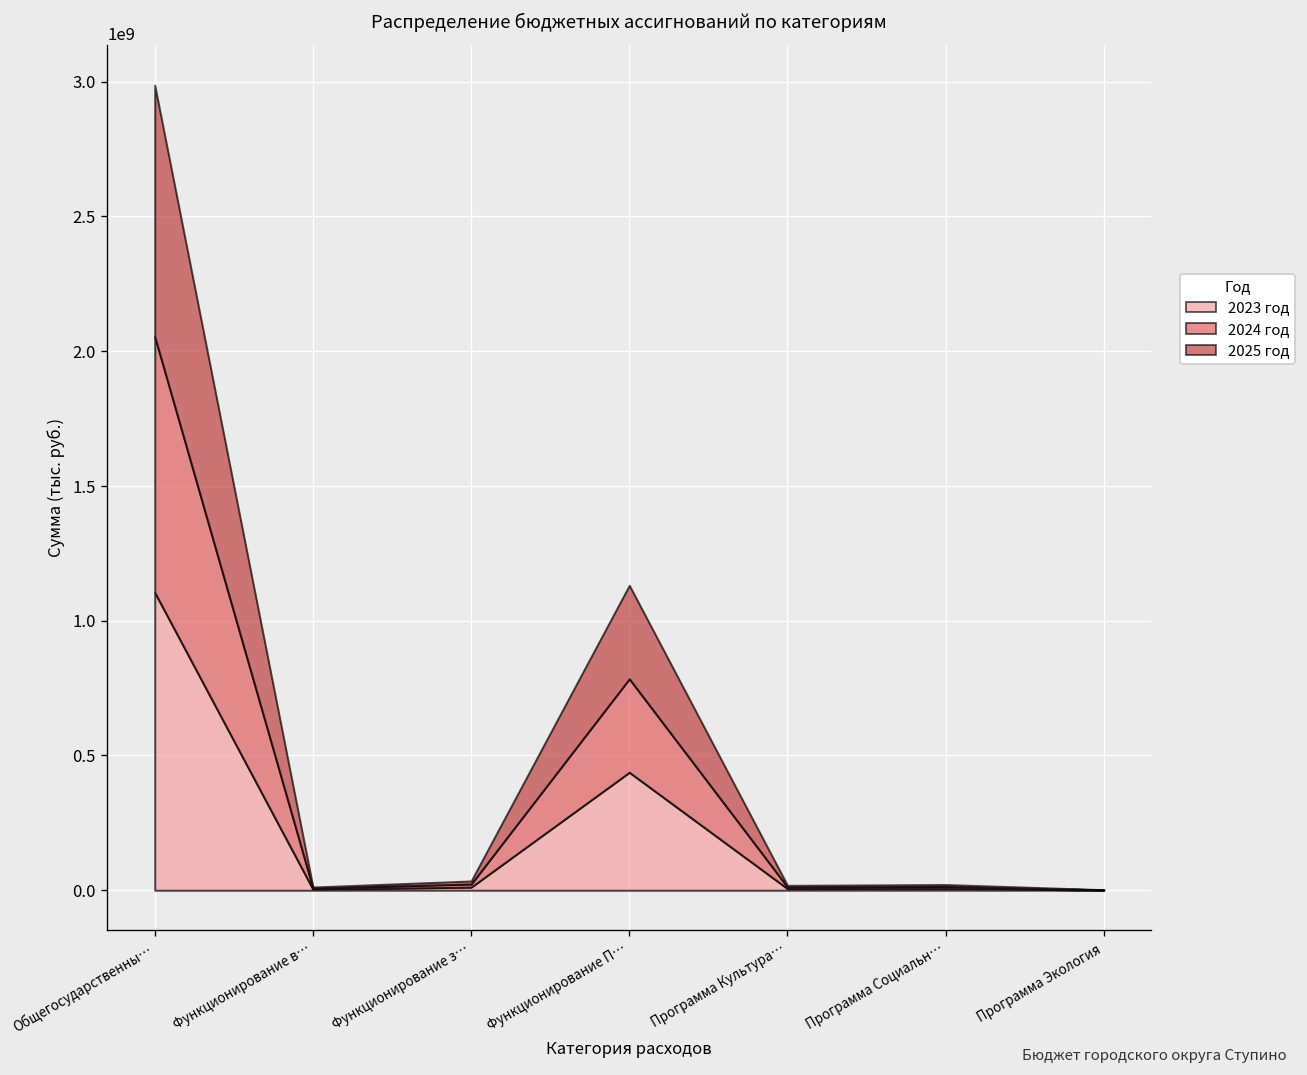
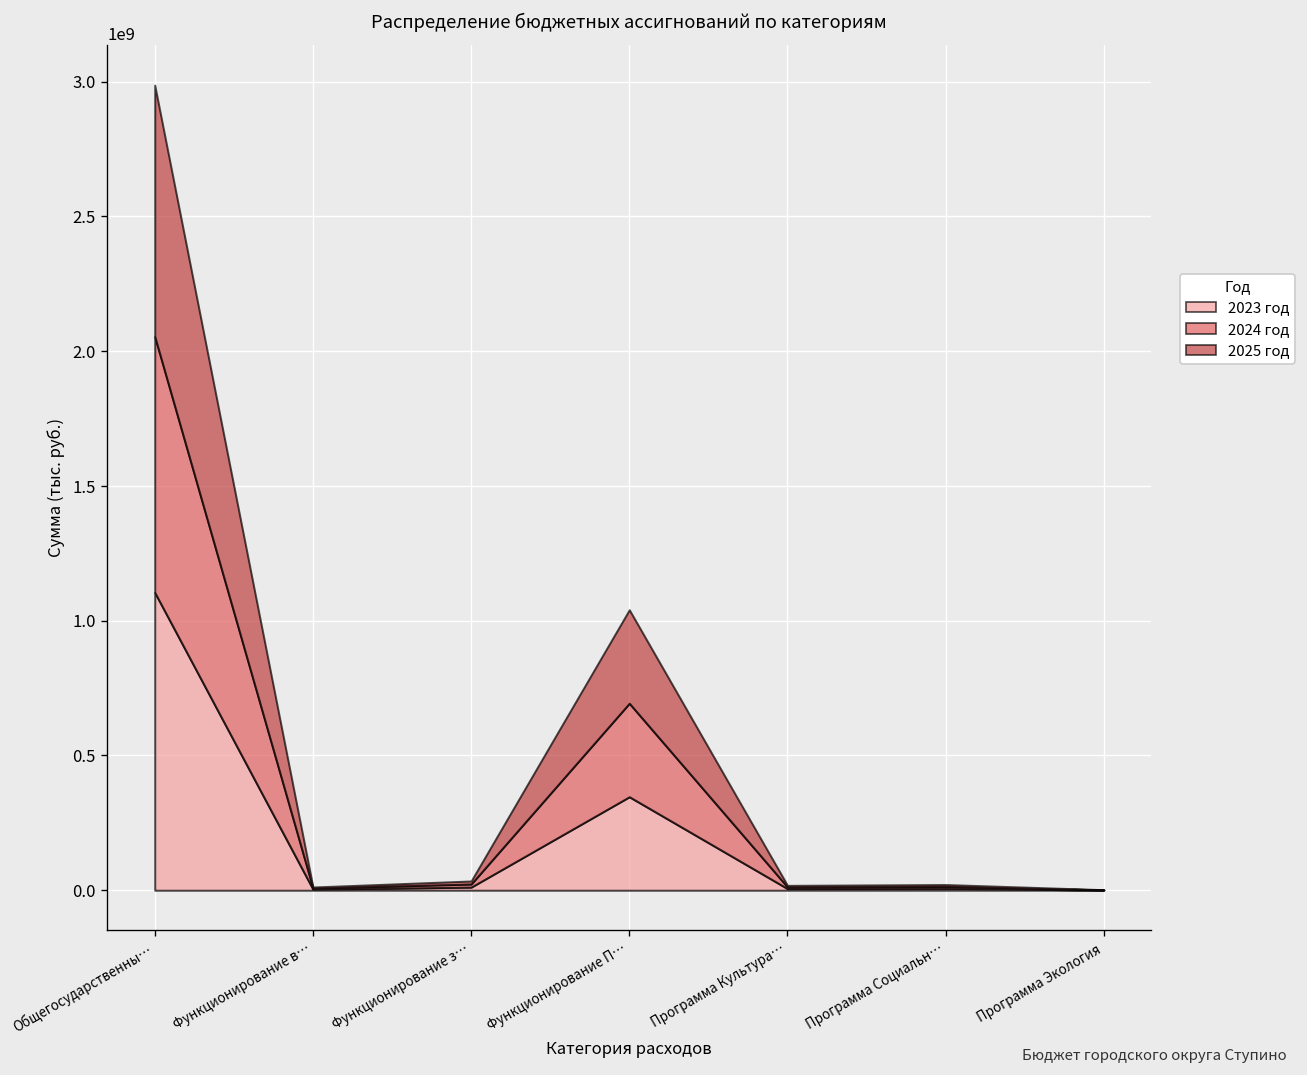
  {
    "2023 год": {
      "Общегосударственны…": 1100000000,
      "Функционирование з…": 10000000,
-     "Функционирование П…": 440000000
+     "Функционирование П…": 350000000
    }
  }
